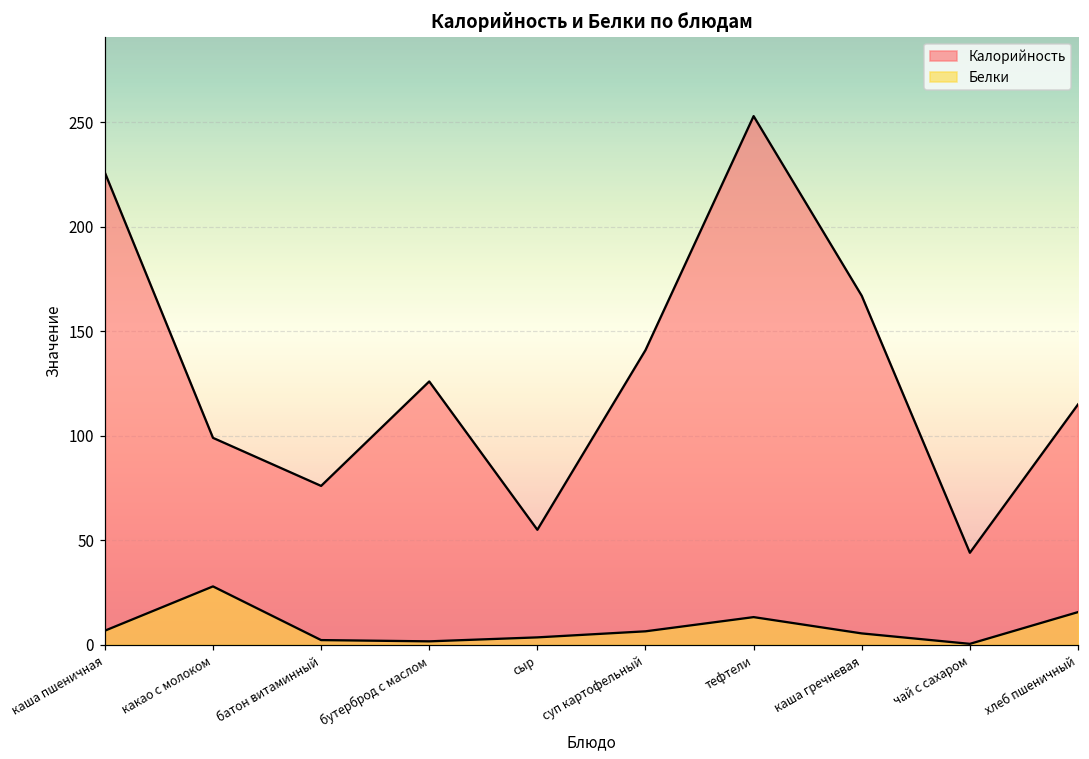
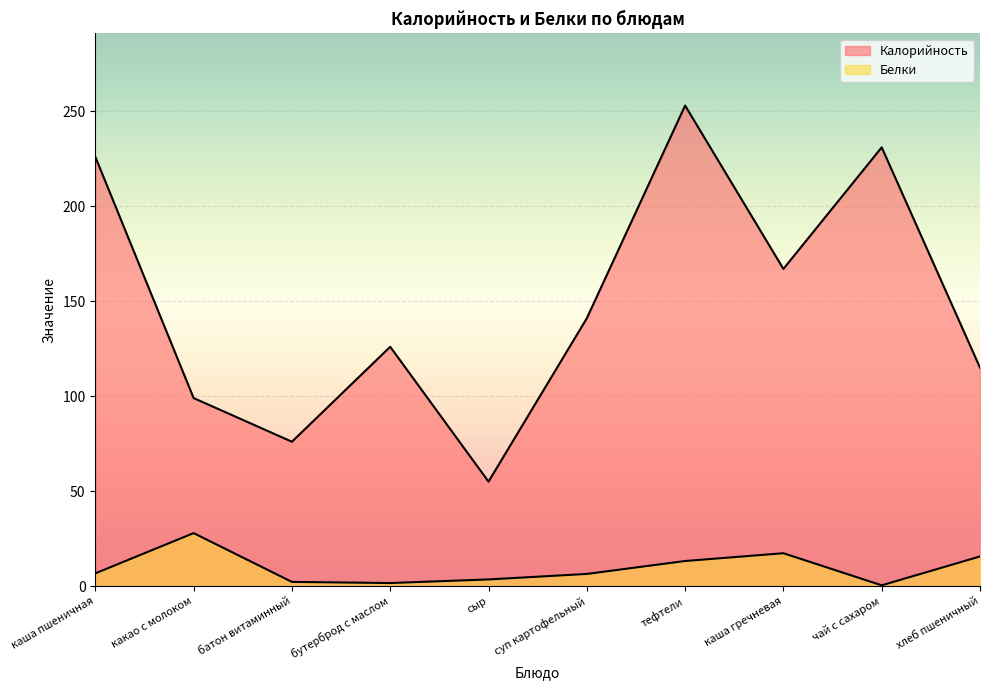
  {
    "Калорийность": {
      "каша пшеничная": 226,
      "какао с молоком": 99,
      "батон витаминный": 76,
      "бутерброд с маслом": 126,
      "сыр": 55,
      "суп картофельный": 141,
      "тефтели": 253,
      "каша гречневая": 167,
-     "чай с сахаром": 44,
+     "чай с сахаром": 231,
      "хлеб пшеничный": 115
    },
    "Белки": {
      "каша пшеничная": 7,
      "какао с молоком": 28,
      "батон витаминный": 2,
      "бутерброд с маслом": 2,
      "сыр": 4,
      "суп картофельный": 6,
      "тефтели": 13,
-     "каша гречневая": 5,
+     "каша гречневая": 17,
      "чай с сахаром": 0,
      "хлеб пшеничный": 16
    }
  }
